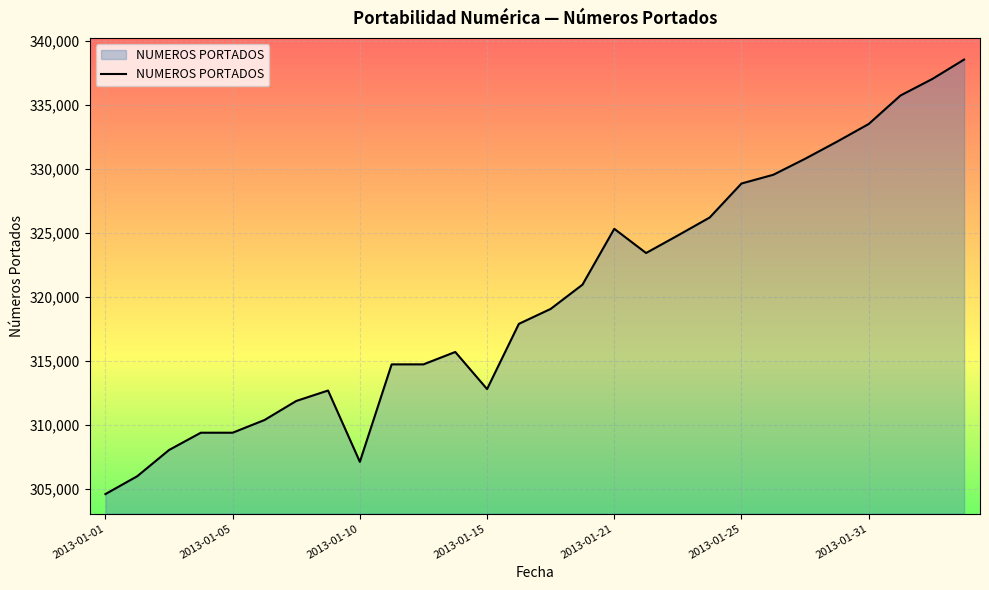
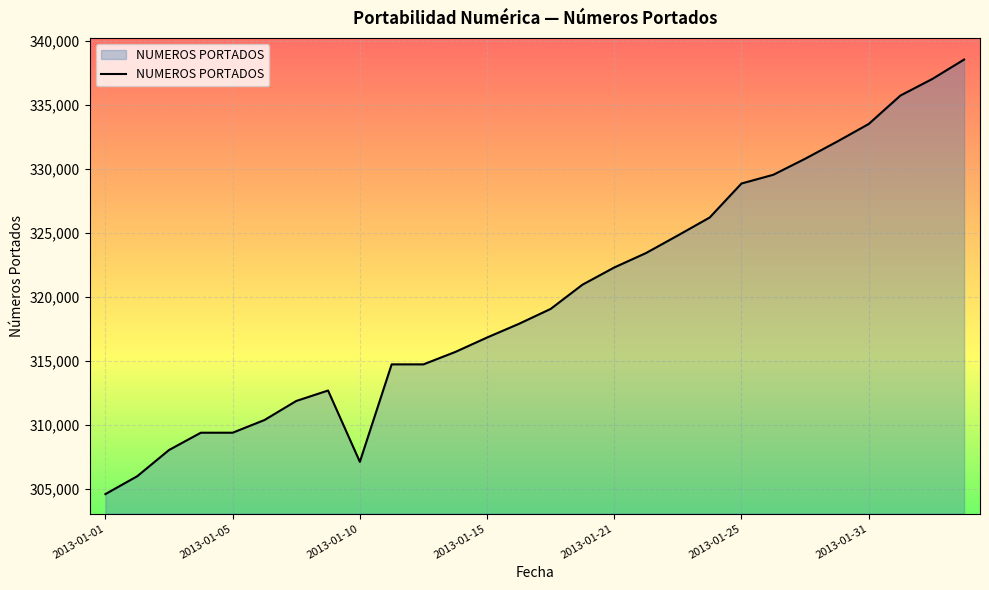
  {
    "2013-01-01": "304,600",
    "2013-01-05": "309,400",
    "2013-01-10": "307,100",
-   "2013-01-15": "312,800",
-   "2013-01-21": "325,300",
+   "2013-01-15": "316,800",
+   "2013-01-21": "322,300",
    "2013-01-25": "328,900",
    "2013-01-31": "333,500"
  }
